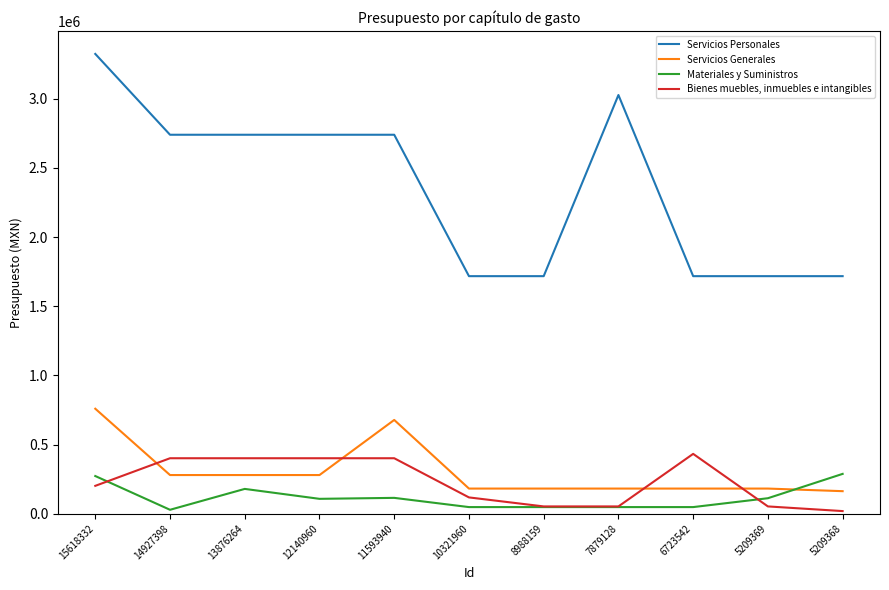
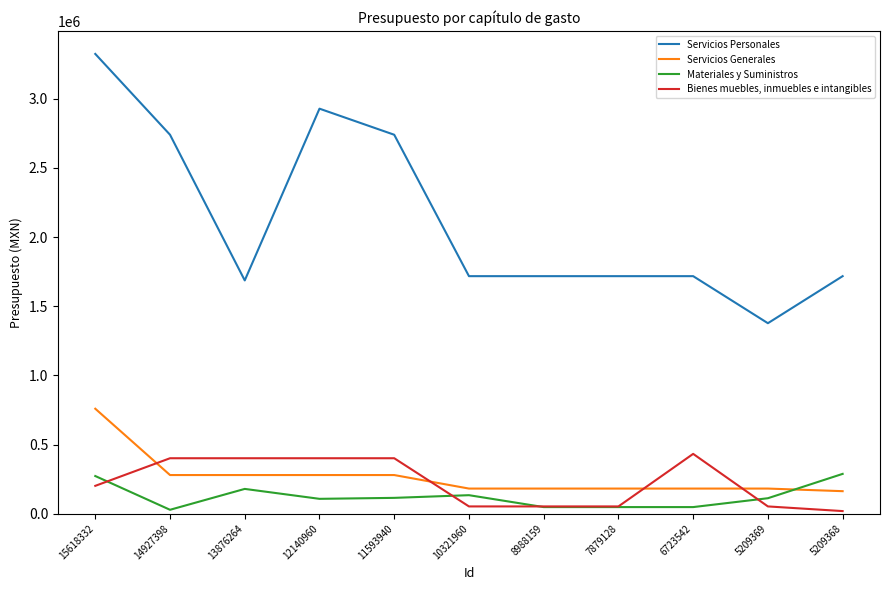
  {
    "Servicios Personales": {
      "15618332": 3320000,
      "14927398": 2740000,
-     "13876264": 2740000,
-     "12140960": 2740000,
+     "13876264": 1690000,
+     "12140960": 2930000,
      "11593940": 2740000,
      "10321960": 1720000,
      "8988159": 1720000,
-     "7879128": 3030000,
+     "7879128": 1720000,
      "6723542": 1720000,
-     "5209369": 1720000,
+     "5209369": 1380000,
      "5209368": 1720000
    },
    "Servicios Generales": {
      "15618332": 760000,
      "14927398": 280000,
      "13876264": 280000,
      "12140960": 280000,
-     "11593940": 680000,
+     "11593940": 280000,
      "10321960": 180000,
      "8988159": 180000,
      "7879128": 180000,
      "6723542": 180000,
      "5209369": 180000,
      "5209368": 160000
    },
    "Materiales y Suministros": {
      "15618332": 270000,
      "14927398": 30000,
      "13876264": 180000,
      "12140960": 110000,
      "11593940": 110000,
-     "10321960": 50000,
+     "10321960": 130000,
      "6723542": 50000,
      "5209369": 110000,
      "5209368": 290000
    },
    "Bienes muebles, inmuebles e intangibles": {
      "15618332": 200000,
      "14927398": 400000,
      "13876264": 400000,
      "12140960": 400000,
      "11593940": 400000,
-     "10321960": 120000,
+     "10321960": 50000,
      "6723542": 430000,
      "5209369": 50000,
      "5209368": 20000
    }
  }
